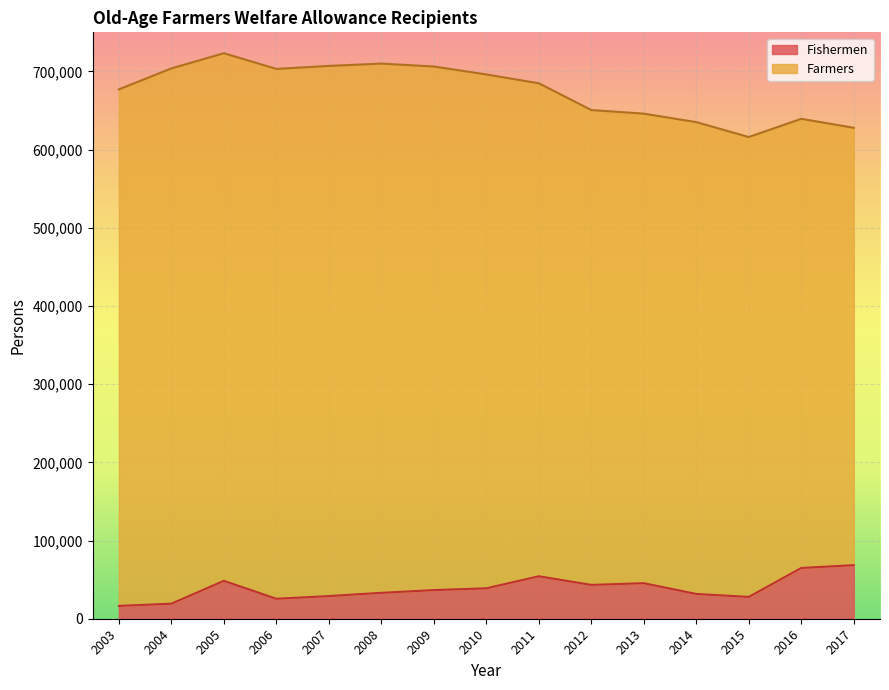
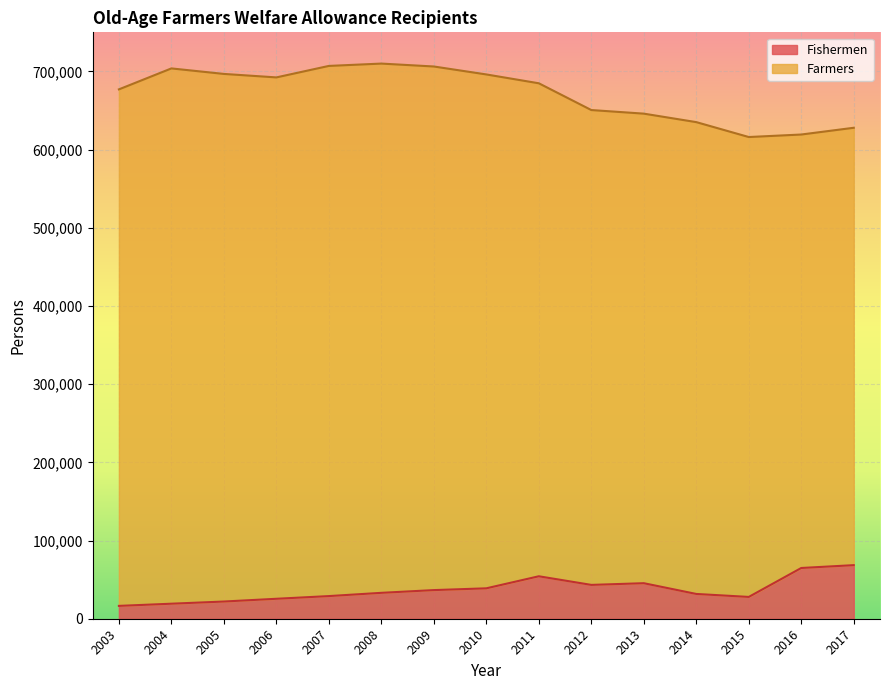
  {
    "Fishermen": {
      "2003": "20,000",
      "2004": "20,000",
-     "2005": "50,000",
+     "2005": "20,000",
      "2006": "30,000",
      "2007": "30,000",
      "2008": "30,000",
      "2009": "40,000",
      "2010": "40,000",
      "2011": "50,000",
      "2012": "40,000",
      "2013": "50,000",
      "2014": "30,000",
      "2015": "30,000",
      "2016": "60,000",
      "2017": "70,000"
    },
    "Farmers": {
      "2003": "660,000",
      "2004": "680,000",
      "2005": "670,000",
-     "2006": "680,000",
+     "2006": "670,000",
      "2007": "680,000",
      "2008": "680,000",
      "2009": "670,000",
      "2010": "660,000",
      "2011": "630,000",
      "2012": "610,000",
      "2013": "600,000",
      "2014": "600,000",
      "2015": "590,000",
-     "2016": "570,000",
+     "2016": "550,000",
      "2017": "560,000"
    }
  }
